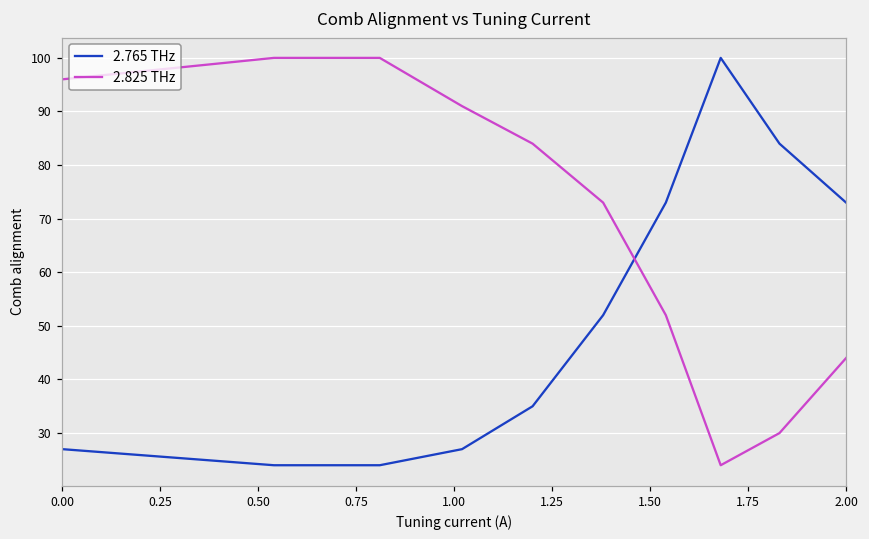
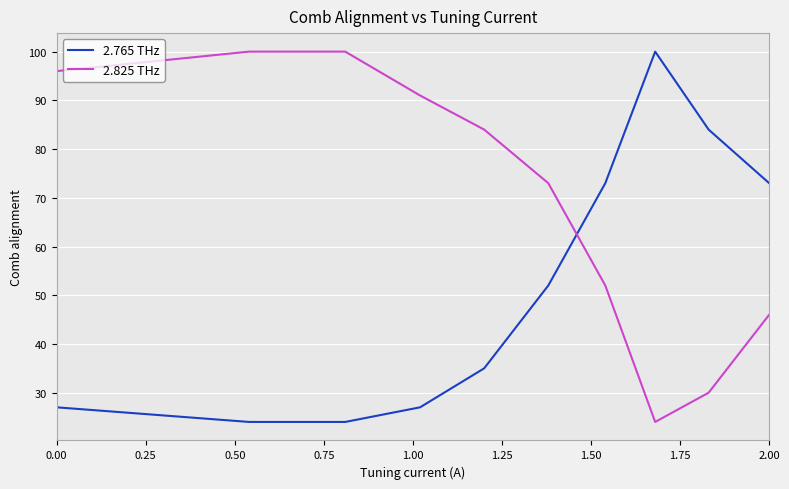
  {
    "2.765 THz": {
      "0.00": 27,
      "2.00": 73
    },
    "2.825 THz": {
      "0.00": 96,
-     "2.00": 44
+     "2.00": 46
    }
  }
